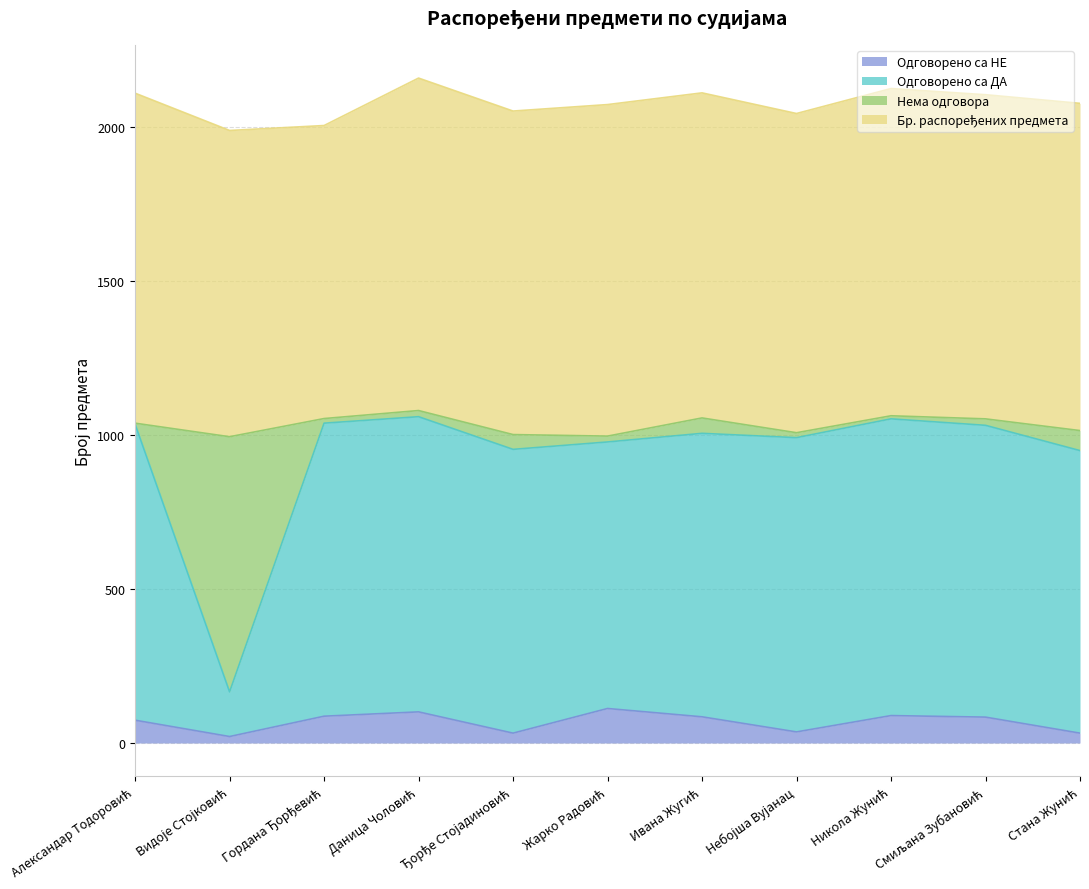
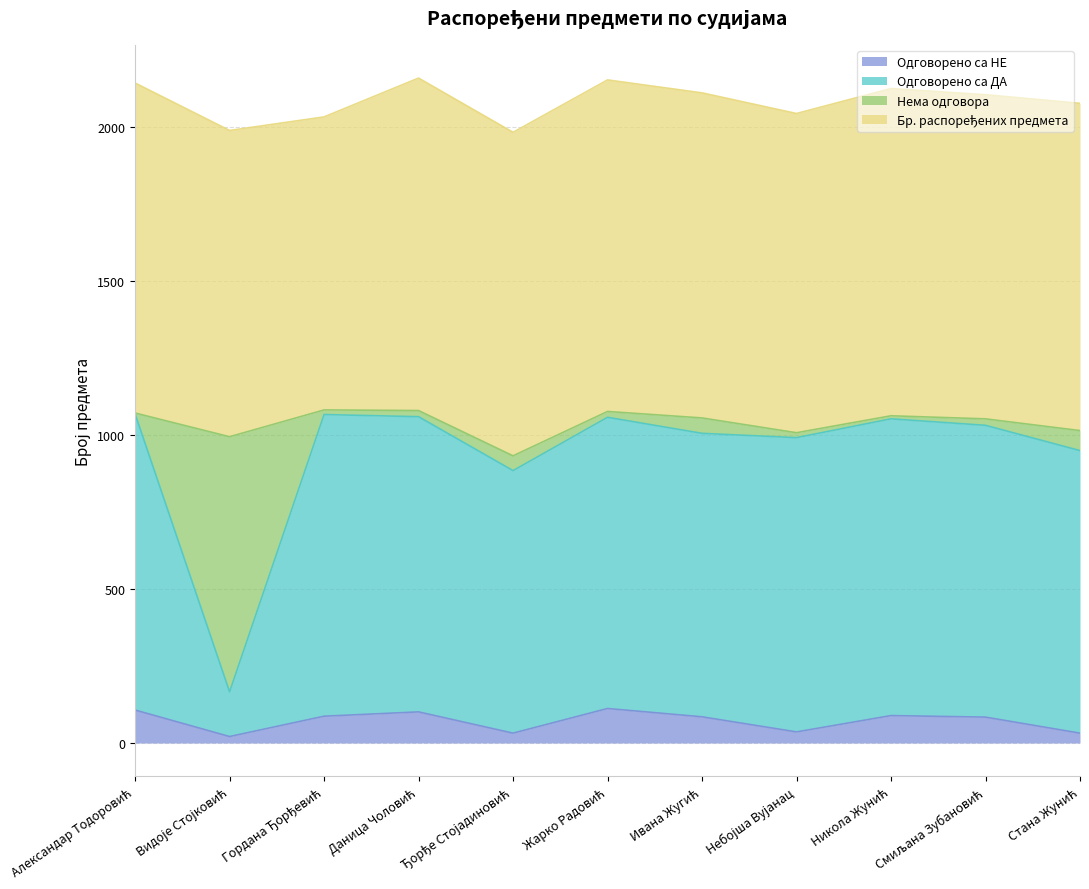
  {
    "Одговорено са НЕ": {
-     "Александар Тодоровић": 70,
+     "Александар Тодоровић": 110,
      "Видоје Стојковић": 20,
      "Гордана Ђорђевић": 90,
      "Даница Чоловић": 100,
      "Ђорђе Стојадиновић": 30,
      "Жарко Радовић": 110,
      "Ивана Жугић": 90,
      "Небојша Вујанац": 40,
      "Никола Жунић": 90,
      "Смиљана Зубановић": 80,
      "Стана Жунић": 30
    },
    "Одговорено са ДА": {
      "Видоје Стојковић": 150,
-     "Гордана Ђорђевић": 950,
+     "Гордана Ђорђевић": 980,
      "Даница Чоловић": 960,
-     "Ђорђе Стојадиновић": 920,
-     "Жарко Радовић": 870,
+     "Ђорђе Стојадиновић": 850,
+     "Жарко Радовић": 950,
      "Ивана Жугић": 920,
      "Небојша Вујанац": 960,
      "Никола Жунић": 960,
      "Смиљана Зубановић": 950,
      "Стана Жунић": 920
    },
    "Нема одговора": {
      "Видоје Стојковић": 830,
      "Гордана Ђорђевић": 20,
      "Даница Чоловић": 20,
      "Ђорђе Стојадиновић": 50,
      "Жарко Радовић": 20,
      "Ивана Жугић": 50,
      "Небојша Вујанац": 20,
      "Никола Жунић": 10,
      "Смиљана Зубановић": 20,
      "Стана Жунић": 70
    },
    "Бр. распоређених предмета": {
      "Александар Тодоровић": 1070,
      "Видоје Стојковић": 990,
      "Гордана Ђорђевић": 950,
      "Даница Чоловић": 1080,
      "Ђорђе Стојадиновић": 1050,
      "Жарко Радовић": 1080,
      "Ивана Жугић": 1060,
      "Небојша Вујанац": 1040,
      "Стана Жунић": 1060
    }
  }
